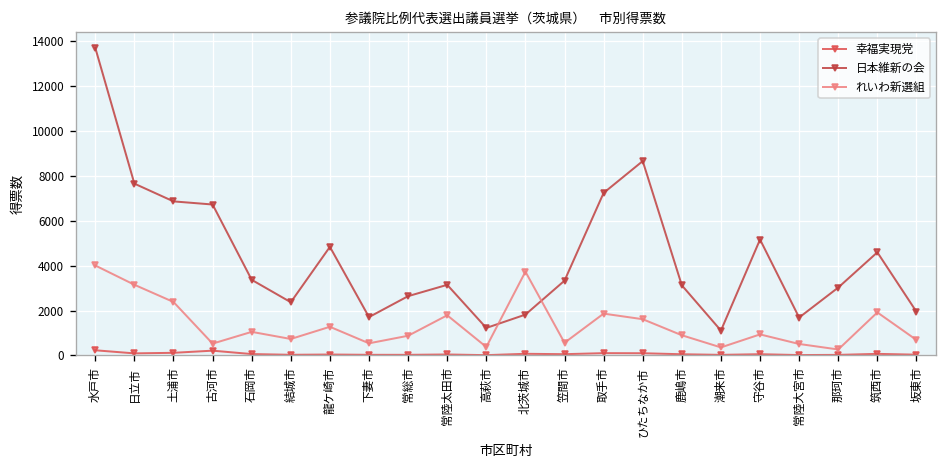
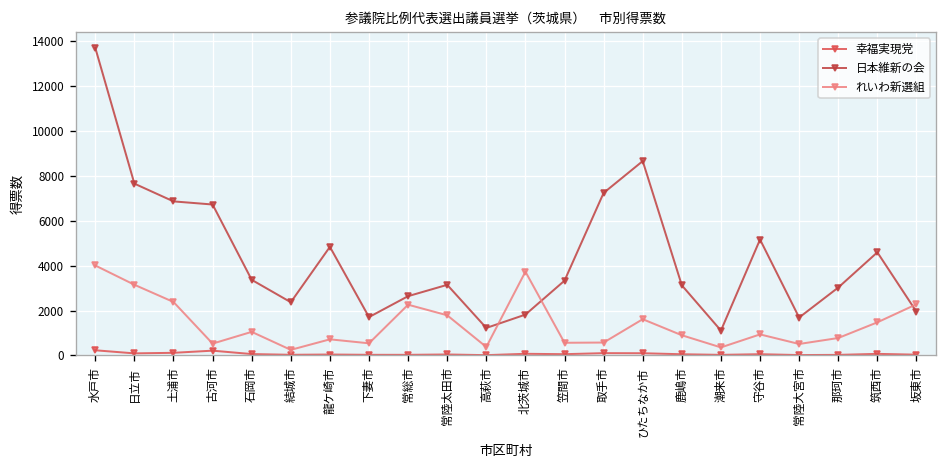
  {
    "れいわ新選組": {
      "水戸市": 4000,
      "日立市": 3100,
      "土浦市": 2400,
      "古河市": 500,
      "石岡市": 1000,
-     "結城市": 700,
-     "龍ケ崎市": 1300,
+     "結城市": 200,
+     "龍ケ崎市": 700,
      "下妻市": 500,
-     "常総市": 900,
+     "常総市": 2300,
      "常陸太田市": 1800,
      "高萩市": 400,
      "北茨城市": 3700,
      "笠間市": 600,
-     "取手市": 1900,
+     "取手市": 600,
      "ひたちなか市": 1600,
      "鹿嶋市": 900,
      "潮来市": 400,
      "守谷市": 900,
      "常陸大宮市": 500,
-     "那珂市": 300,
-     "筑西市": 1900,
-     "坂東市": 700
+     "那珂市": 800,
+     "筑西市": 1500,
+     "坂東市": 2300
    }
  }
